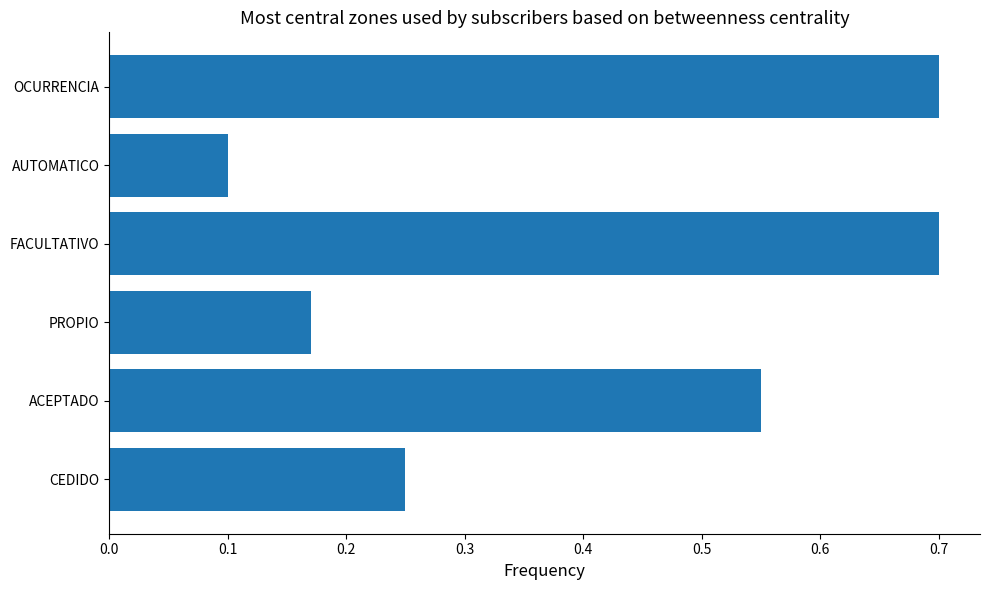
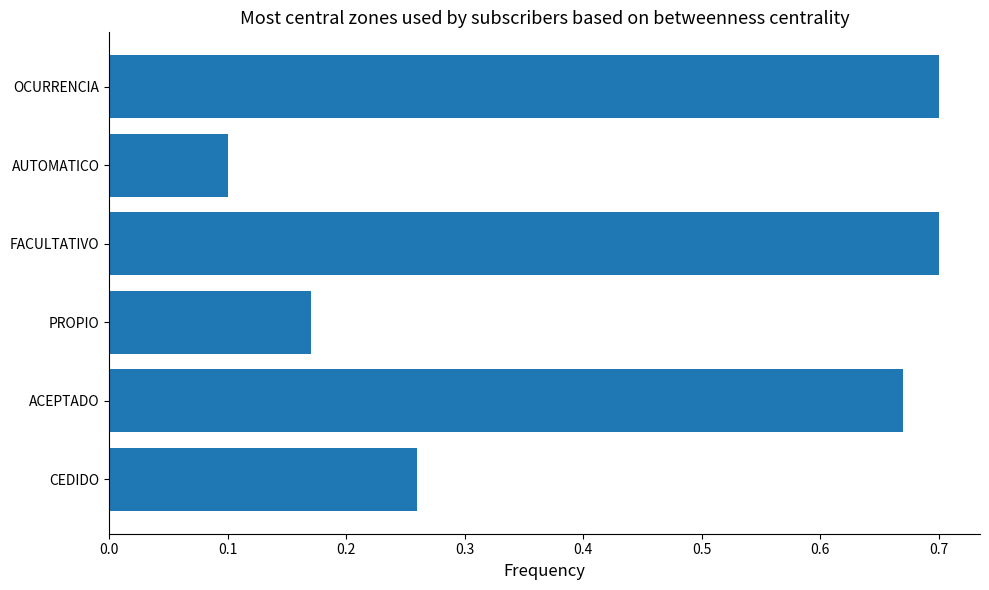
  {
    "OCURRENCIA": 0.70,
    "AUTOMATICO": 0.10,
    "FACULTATIVO": 0.70,
    "PROPIO": 0.17,
-   "ACEPTADO": 0.55,
-   "CEDIDO": 0.25
+   "ACEPTADO": 0.67,
+   "CEDIDO": 0.26
  }
